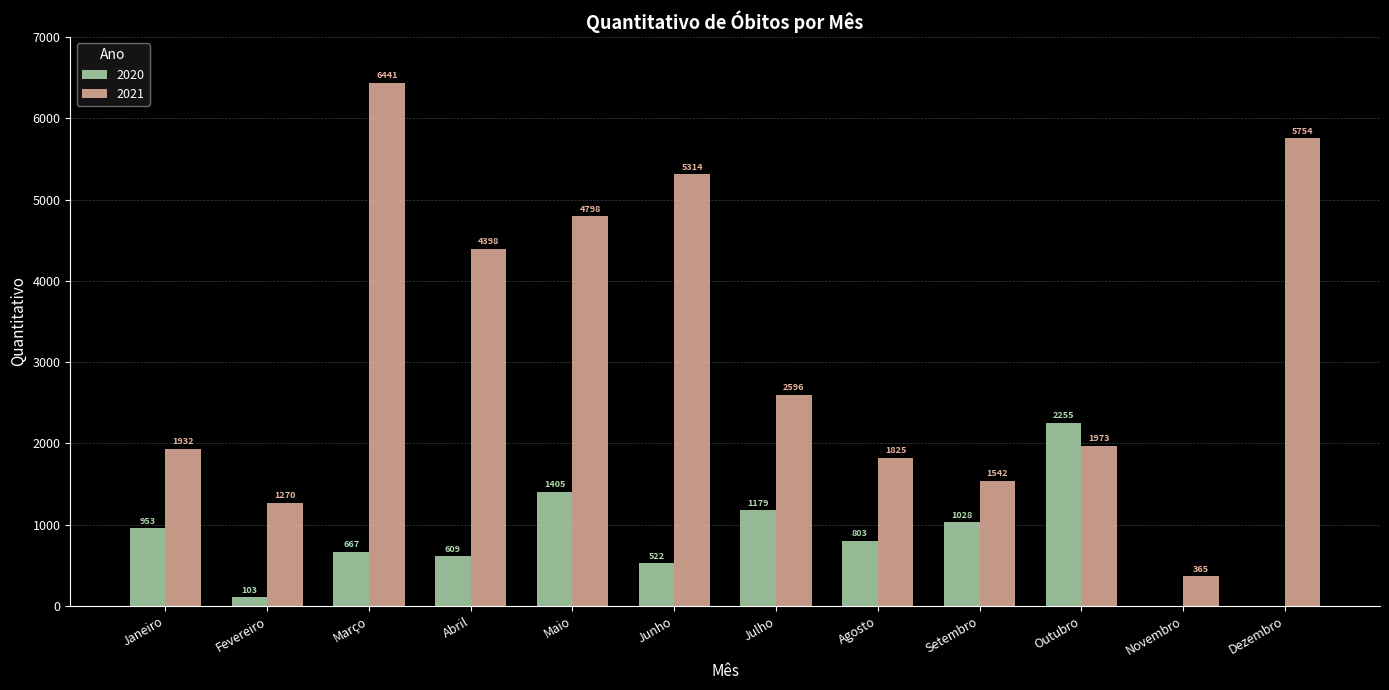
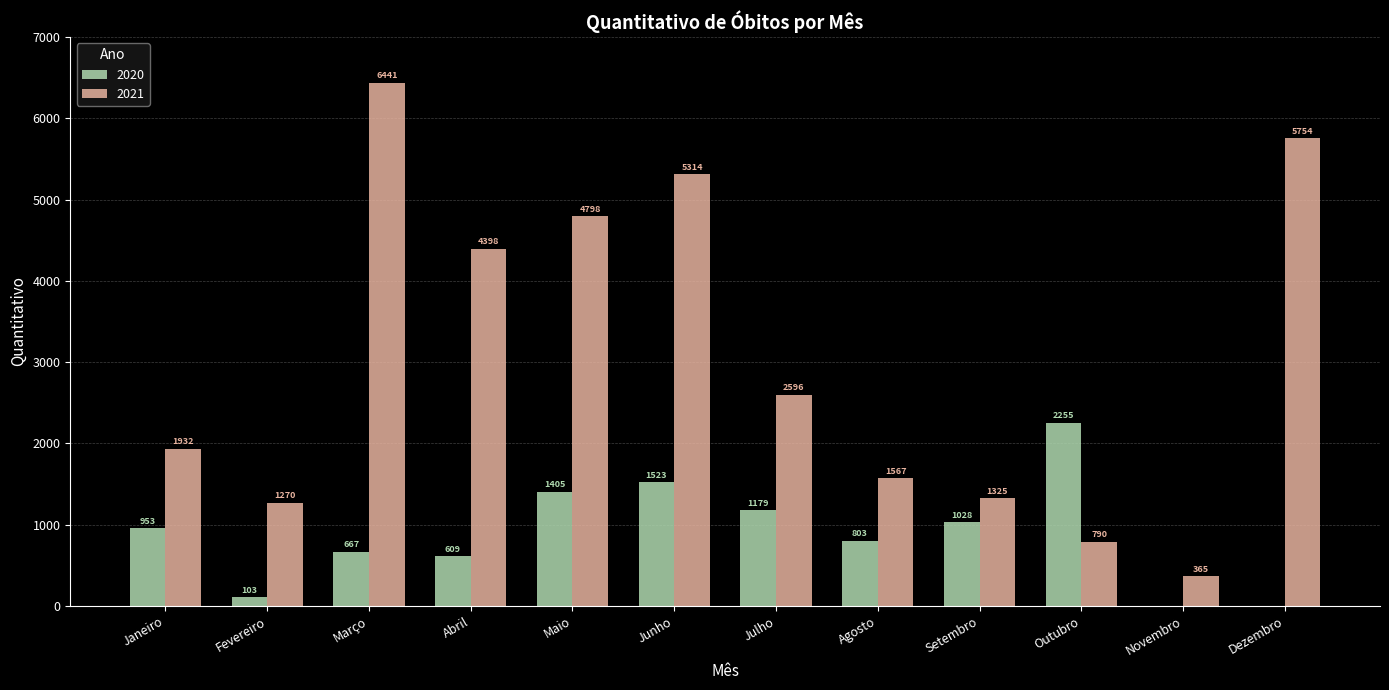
  {
    "2020": {
      "Janeiro": 953,
      "Fevereiro": 103,
      "Março": 667,
      "Abril": 609,
      "Maio": 1405,
-     "Junho": 522,
+     "Junho": 1523,
      "Julho": 1179,
      "Agosto": 803,
      "Setembro": 1028,
      "Outubro": 2255
    },
    "2021": {
      "Janeiro": 1932,
      "Fevereiro": 1270,
      "Março": 6441,
      "Abril": 4398,
      "Maio": 4798,
      "Junho": 5314,
      "Julho": 2596,
-     "Agosto": 1825,
-     "Setembro": 1542,
-     "Outubro": 1973,
+     "Agosto": 1567,
+     "Setembro": 1325,
+     "Outubro": 790,
      "Novembro": 365,
      "Dezembro": 5754
    }
  }
